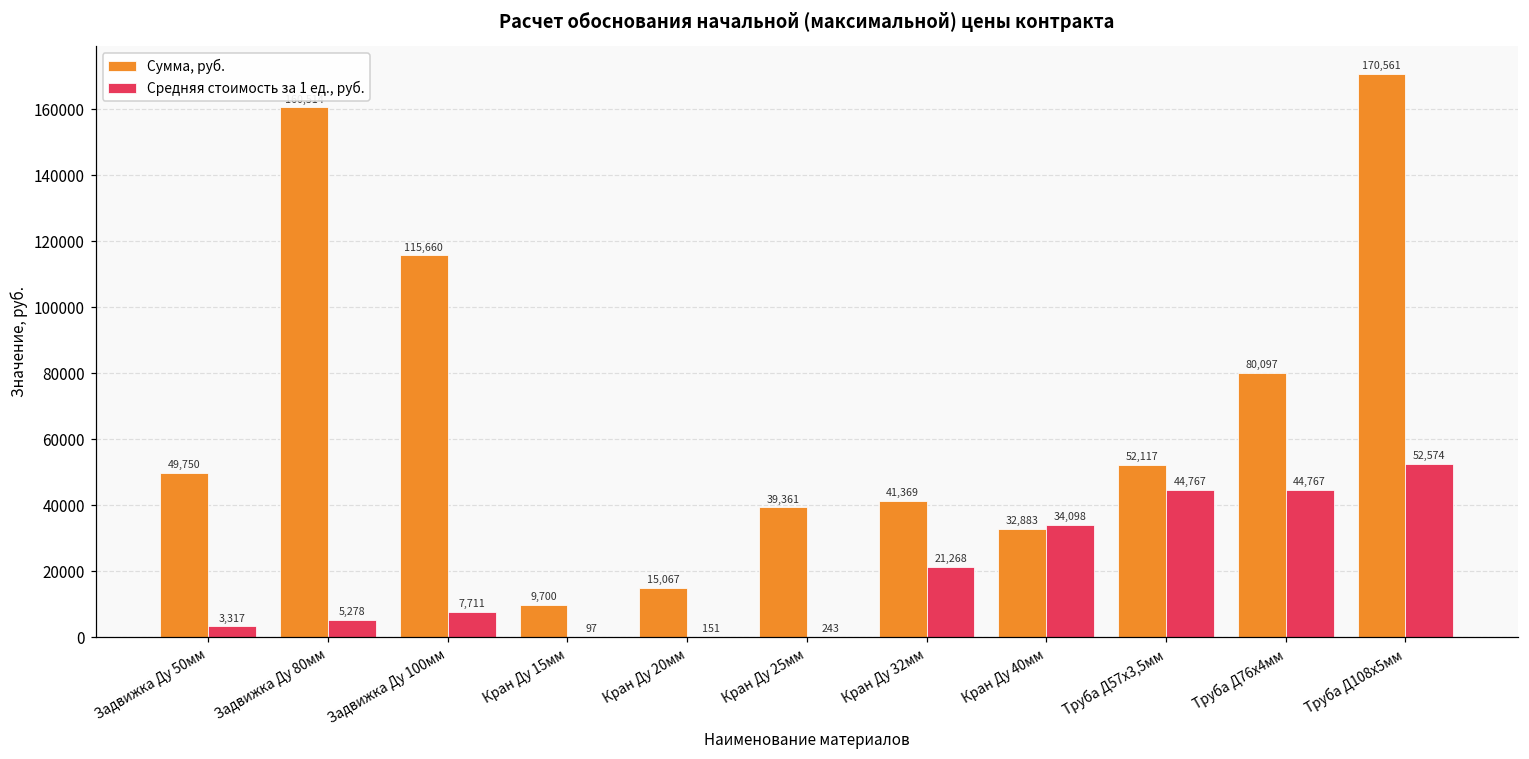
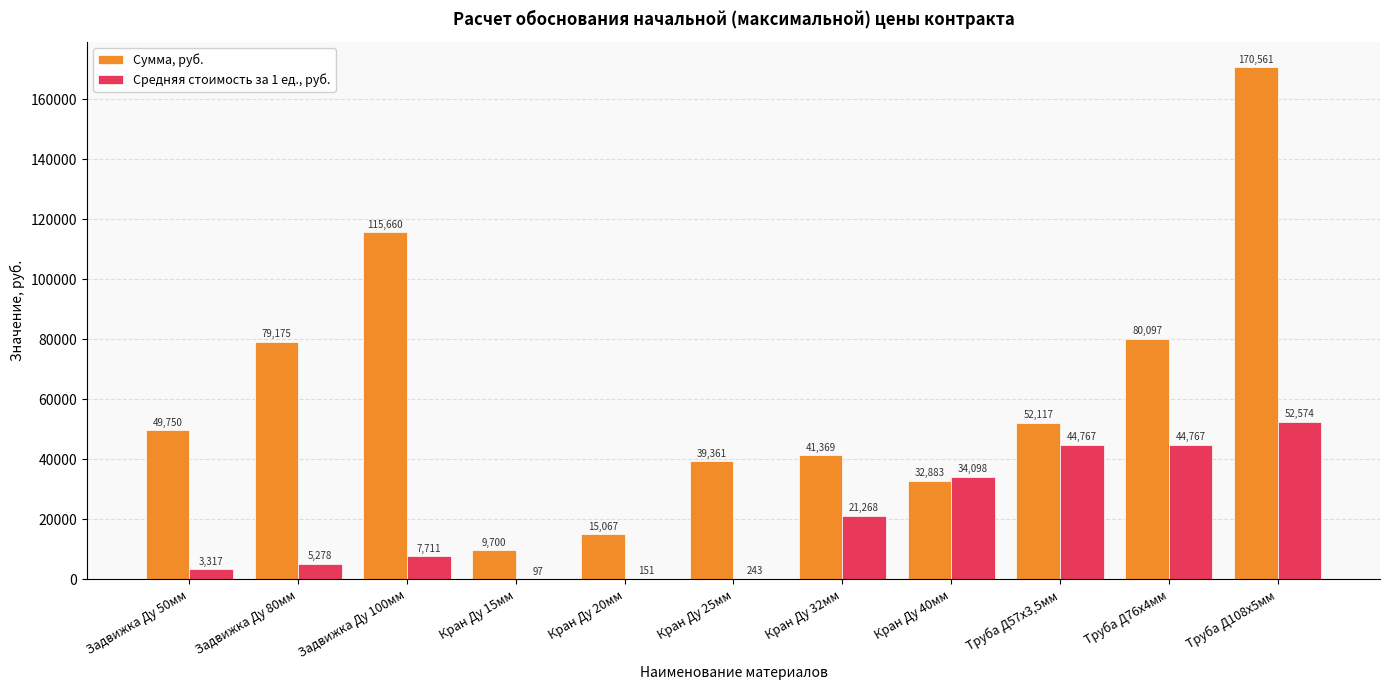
  {
    "Сумма, руб.": {
-     "Задвижка Ду 80мм": "161000"
+     "Задвижка Ду 80мм": "79000"
    },
    "Средняя стоимость за 1 ед., руб.": {
      "Задвижка Ду 50мм": "3,317",
      "Задвижка Ду 80мм": "5,278",
      "Задвижка Ду 100мм": "7,711",
      "Кран Ду 15мм": "97",
      "Кран Ду 20мм": "151",
      "Кран Ду 25мм": "243",
      "Кран Ду 32мм": "21,268",
      "Кран Ду 40мм": "34,098",
      "Труба Д57х3,5мм": "44,767",
      "Труба Д76х4мм": "44,767",
      "Труба Д108х5мм": "52,574"
    }
  }
